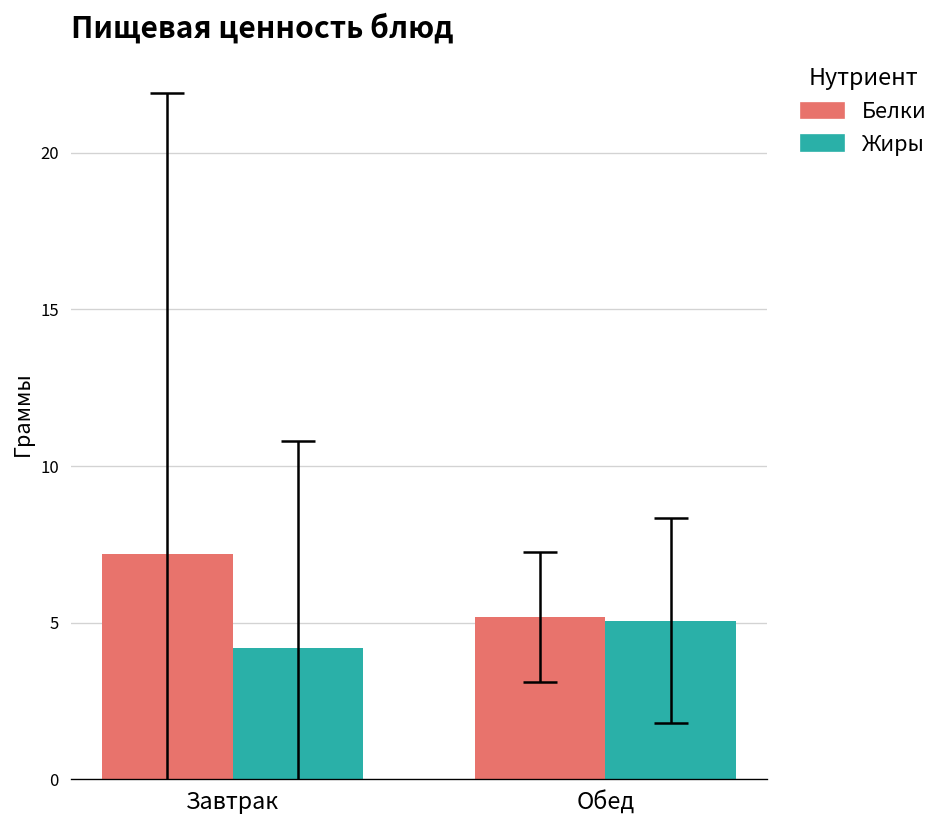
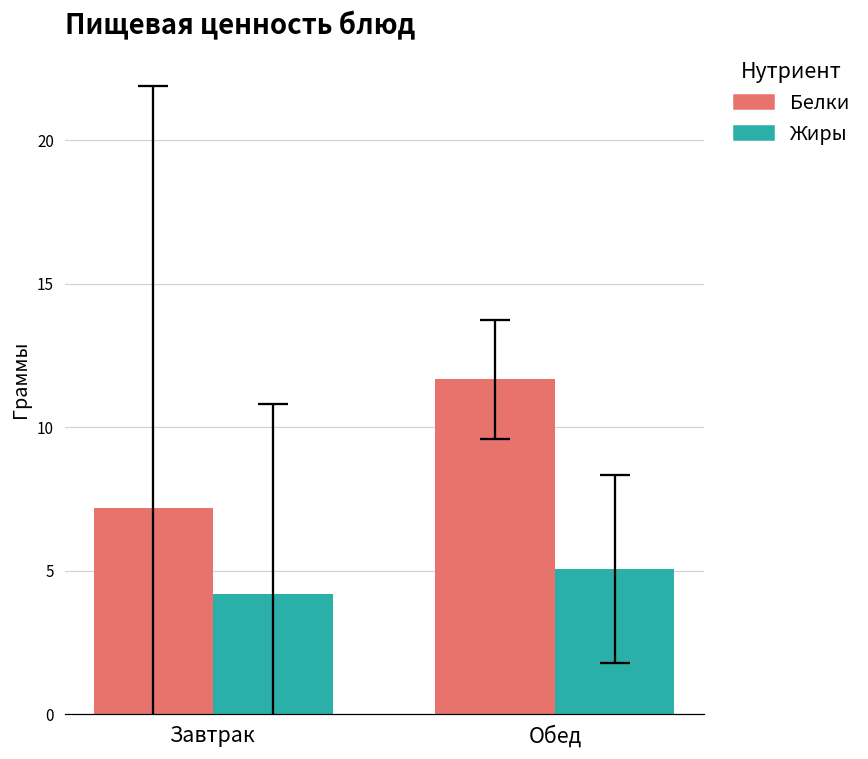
  {
    "Белки": {
      "Завтрак": 7.2,
-     "Обед": 5.2
+     "Обед": 11.7
    },
    "Жиры": {
      "Завтрак": 4.2,
      "Обед": 5.1
    }
  }
